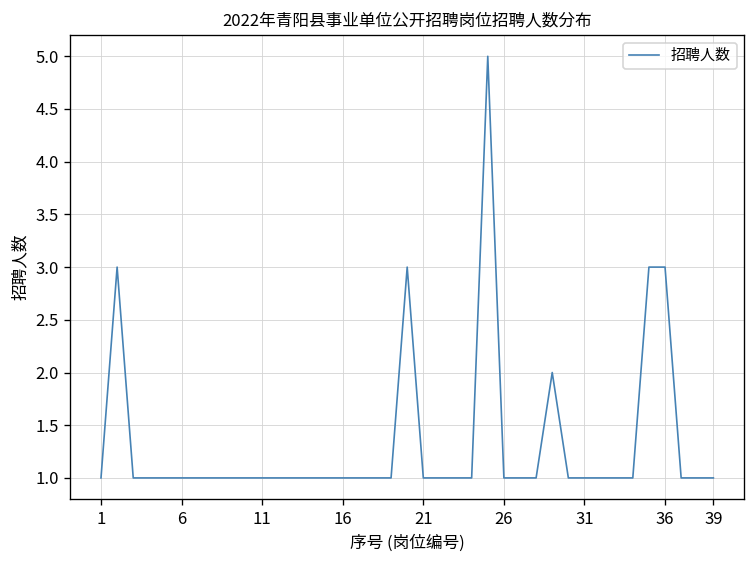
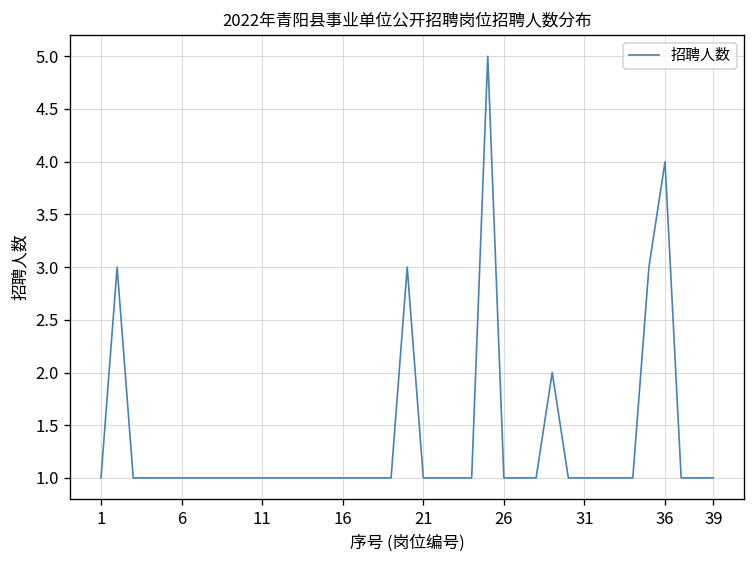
  {
    "1": 1,
    "6": 1,
    "11": 1,
    "16": 1,
    "21": 1,
    "26": 1,
    "31": 1,
-   "36": 3,
+   "36": 4,
    "39": 1
  }
